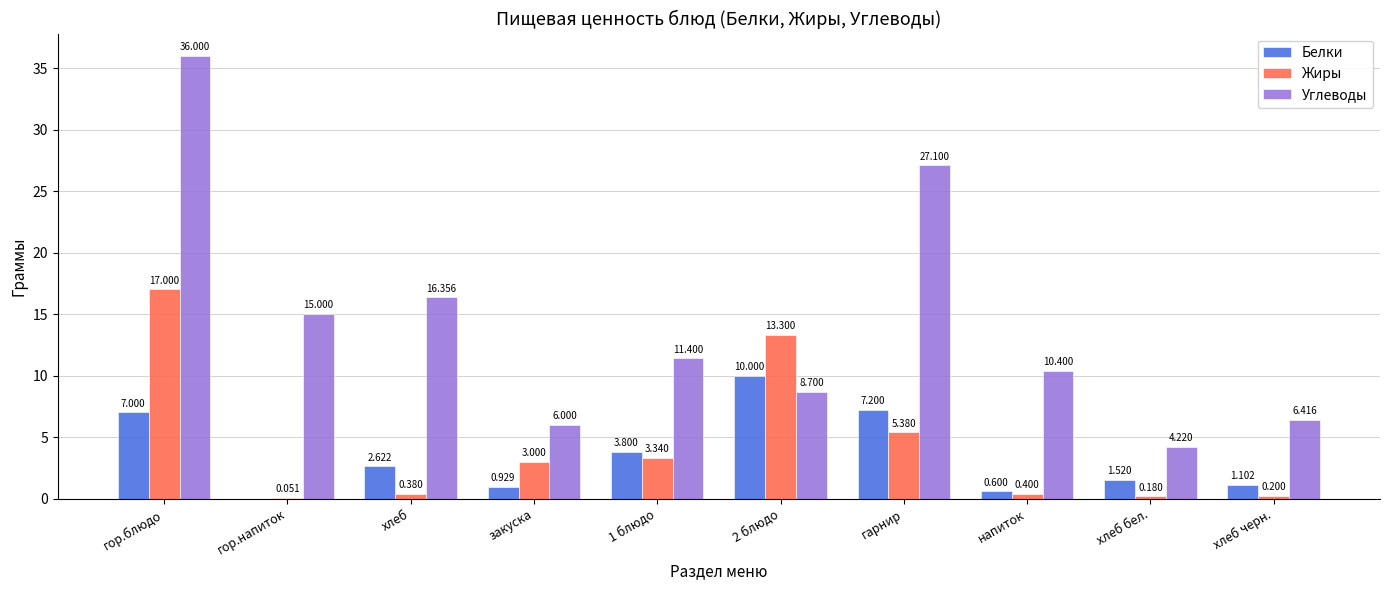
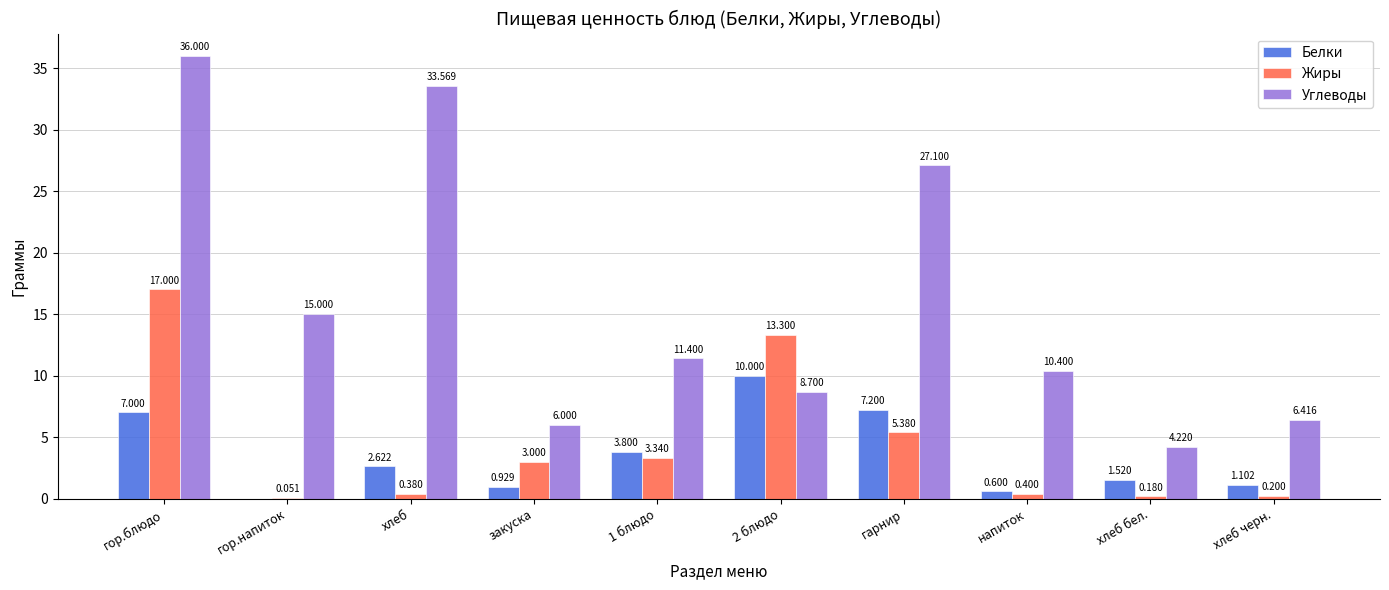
  {
    "Белки": {
      "гор.блюдо": 7.000,
      "хлеб": 2.622,
      "закуска": 0.929,
      "1 блюдо": 3.800,
      "2 блюдо": 10.000,
      "гарнир": 7.200,
      "напиток": 0.600,
      "хлеб бел.": 1.520,
      "хлеб черн.": 1.102
    },
    "Жиры": {
      "гор.блюдо": 17.000,
      "гор.напиток": 0.051,
      "хлеб": 0.380,
      "закуска": 3.000,
      "1 блюдо": 3.340,
      "2 блюдо": 13.300,
      "гарнир": 5.380,
      "напиток": 0.400,
      "хлеб бел.": 0.180,
      "хлеб черн.": 0.200
    },
    "Углеводы": {
      "гор.блюдо": 36.000,
      "гор.напиток": 15.000,
-     "хлеб": 16.356,
+     "хлеб": 33.569,
      "закуска": 6.000,
      "1 блюдо": 11.400,
      "2 блюдо": 8.700,
      "гарнир": 27.100,
      "напиток": 10.400,
      "хлеб бел.": 4.220,
      "хлеб черн.": 6.416
    }
  }
